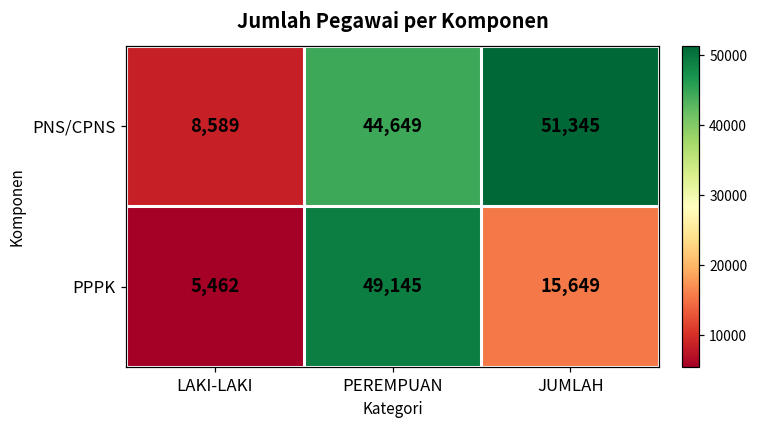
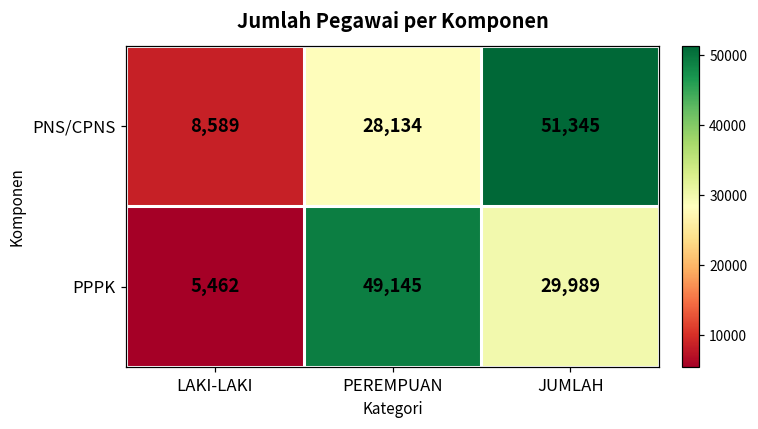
  {
    "PNS/CPNS": {
      "LAKI-LAKI": "8,589",
-     "PEREMPUAN": "44,649",
+     "PEREMPUAN": "28,134",
      "JUMLAH": "51,345"
    },
    "PPPK": {
      "LAKI-LAKI": "5,462",
      "PEREMPUAN": "49,145",
-     "JUMLAH": "15,649"
+     "JUMLAH": "29,989"
    }
  }
